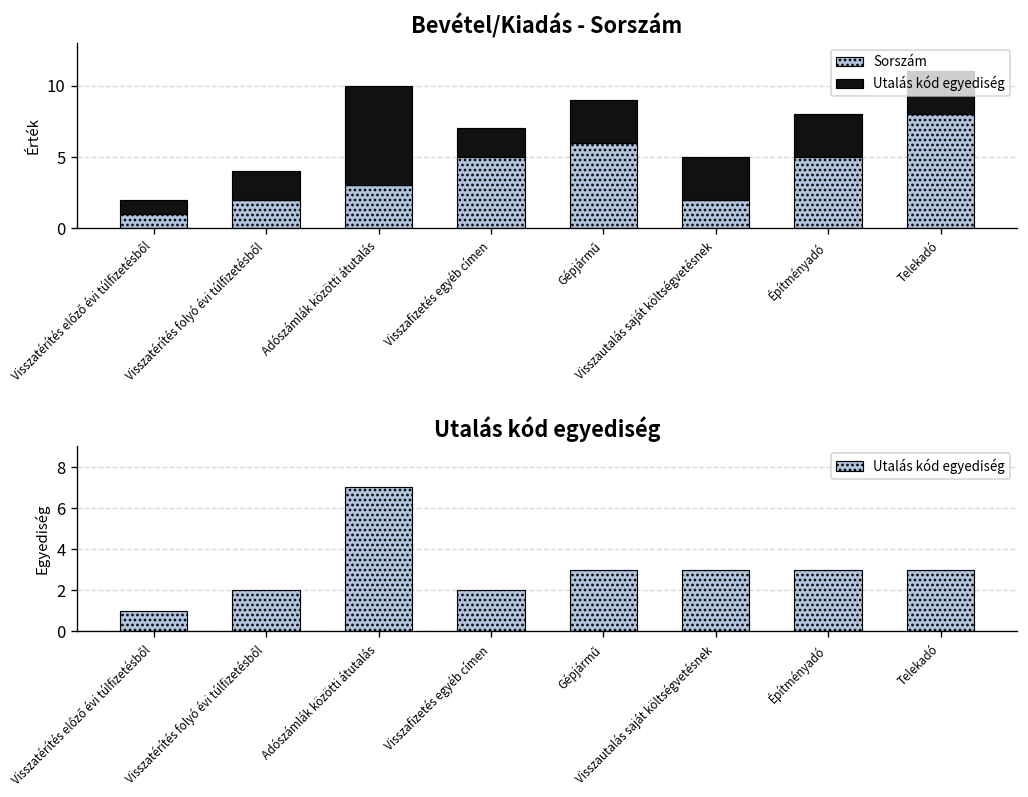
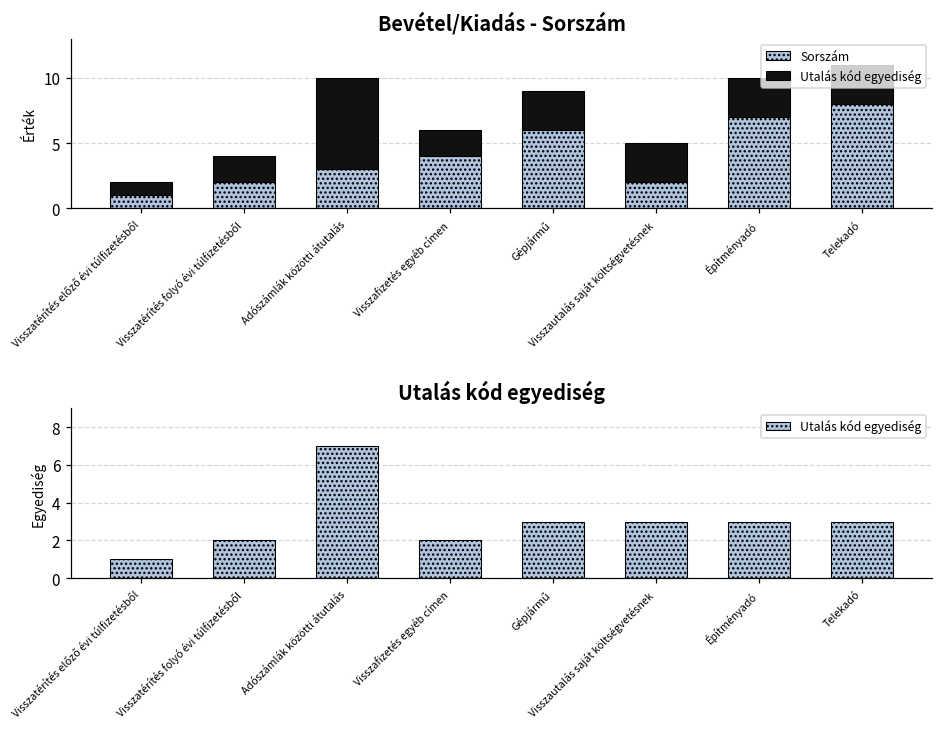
  {
    "Bevétel/Kiadás - Sorszám": {
      "Sorszám": {
        "Visszatérítés előző évi túlfizetésből": 1,
        "Visszatérítés folyó évi túlfizetésből": 2,
        "Adószámlák közötti átutalás": 3,
-       "Visszafizetés egyéb címen": 5,
+       "Visszafizetés egyéb címen": 4,
        "Gépjármű": 6,
        "Visszautalás saját költségvetésnek": 2,
-       "Építményadó": 5,
+       "Építményadó": 7,
        "Telekadó": 8
      }
    },
    "Utalás kód egyediség": {
      "Visszatérítés előző évi túlfizetésből": 1.0,
      "Visszatérítés folyó évi túlfizetésből": 2.0,
      "Adószámlák közötti átutalás": 7.0,
      "Visszafizetés egyéb címen": 2.0,
      "Gépjármű": 3.0,
      "Visszautalás saját költségvetésnek": 3.0,
      "Építményadó": 3.0,
      "Telekadó": 3.0
    }
  }
